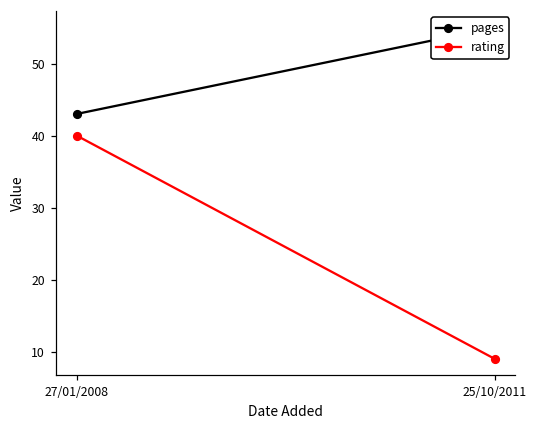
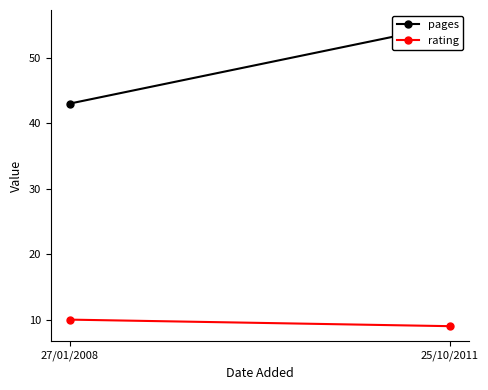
  {
    "pages": {
      "27/01/2008": 43
    },
    "rating": {
-     "27/01/2008": 40,
+     "27/01/2008": 10,
      "25/10/2011": 9
    }
  }
